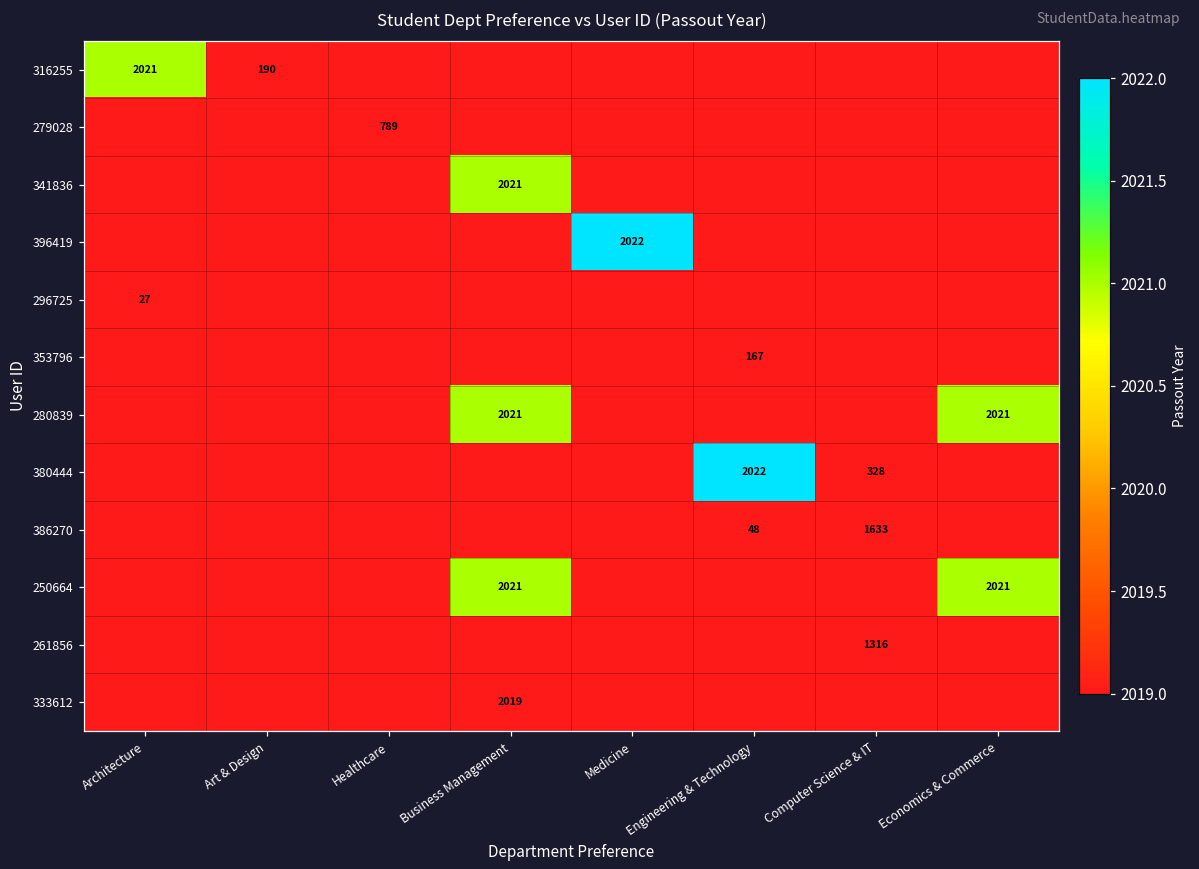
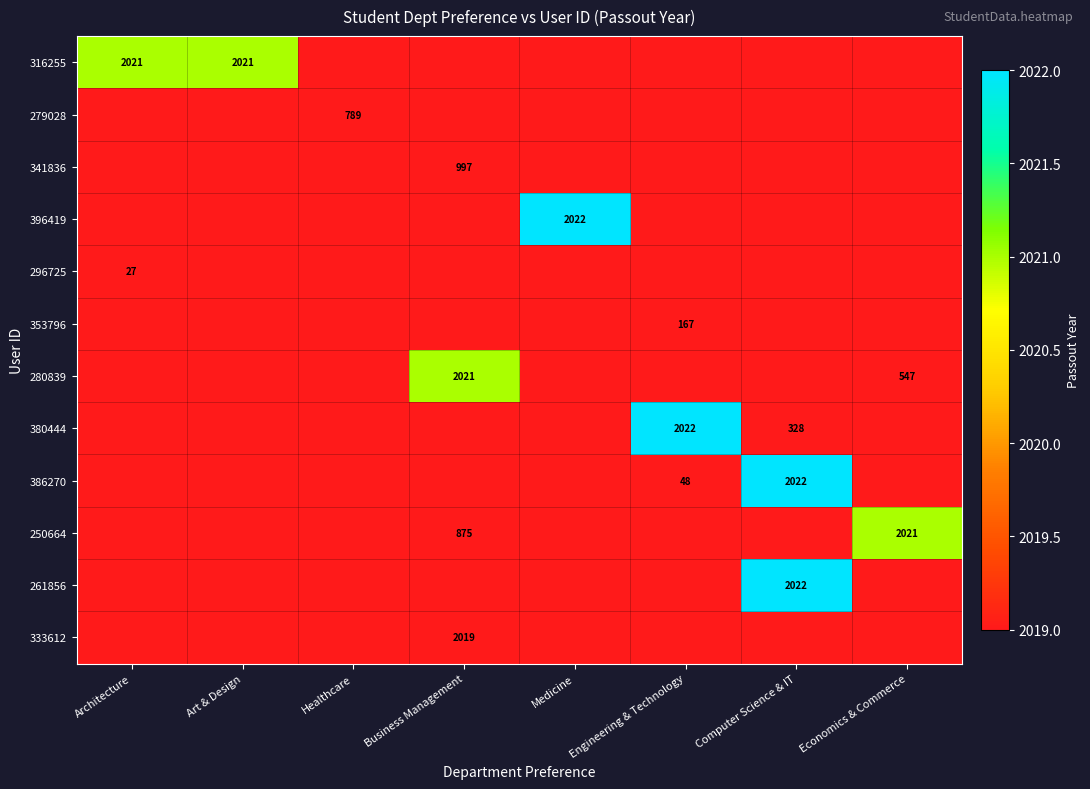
  {
    "316255": {
      "Architecture": 2021,
-     "Art & Design": 190
+     "Art & Design": 2021
    },
    "279028": {
      "Healthcare": 789
    },
    "341836": {
-     "Business Management": 2021
+     "Business Management": 997
    },
    "396419": {
      "Medicine": 2022
    },
    "296725": {
      "Architecture": 27
    },
    "353796": {
      "Engineering & Technology": 167
    },
    "280839": {
      "Business Management": 2021,
-     "Economics & Commerce": 2021
+     "Economics & Commerce": 547
    },
    "380444": {
      "Engineering & Technology": 2022,
      "Computer Science & IT": 328
    },
    "386270": {
      "Engineering & Technology": 48,
-     "Computer Science & IT": 1633
+     "Computer Science & IT": 2022
    },
    "250664": {
-     "Business Management": 2021,
+     "Business Management": 875,
      "Economics & Commerce": 2021
    },
    "261856": {
-     "Computer Science & IT": 1316
+     "Computer Science & IT": 2022
    },
    "333612": {
      "Business Management": 2019
    }
  }
